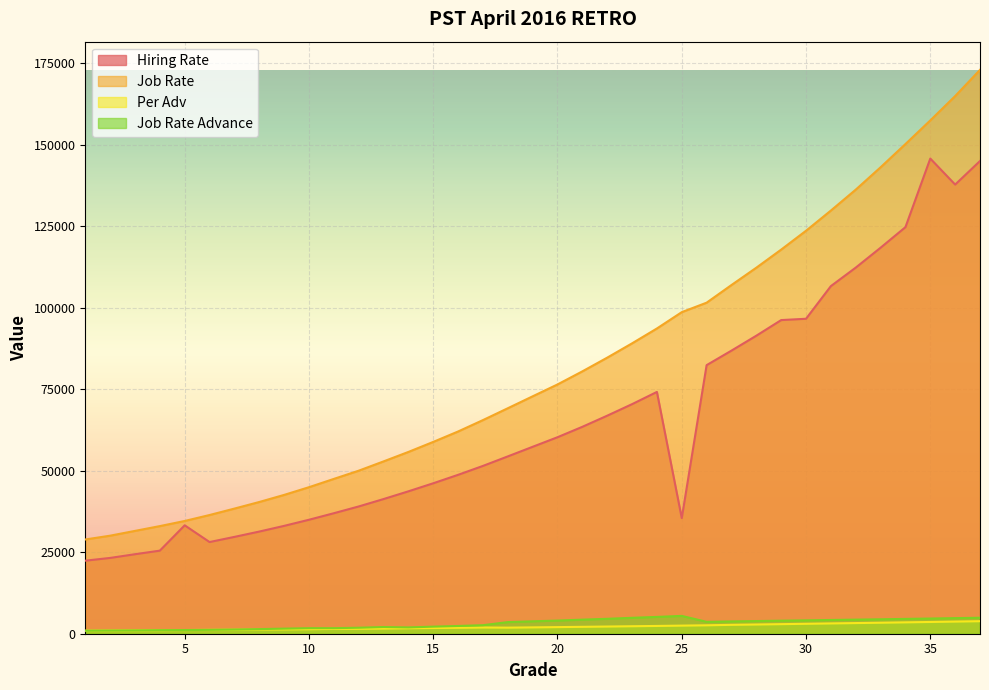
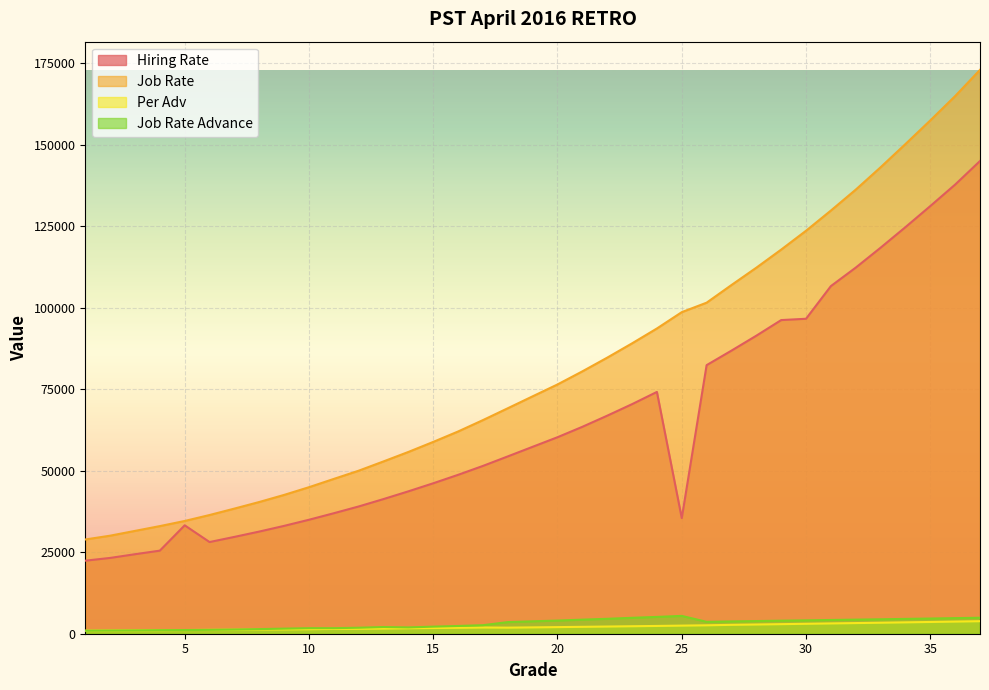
  {
    "Hiring Rate": {
      "5": 33000,
      "10": 35000,
      "15": 46000,
      "20": 60000,
      "25": 35000,
      "30": 97000,
-     "35": 146000
+     "35": 131000
    },
    "Job Rate Advance": {
      "20": 4000,
      "25": 5000,
      "30": 4000,
      "35": 5000
    }
  }
